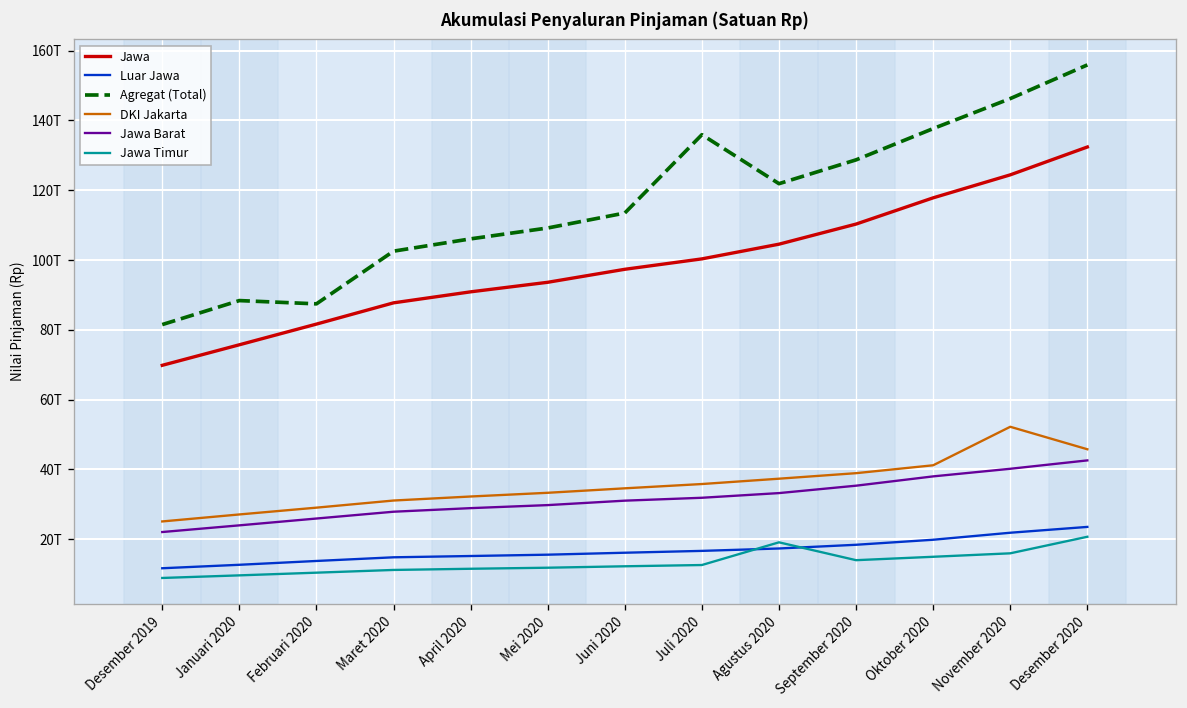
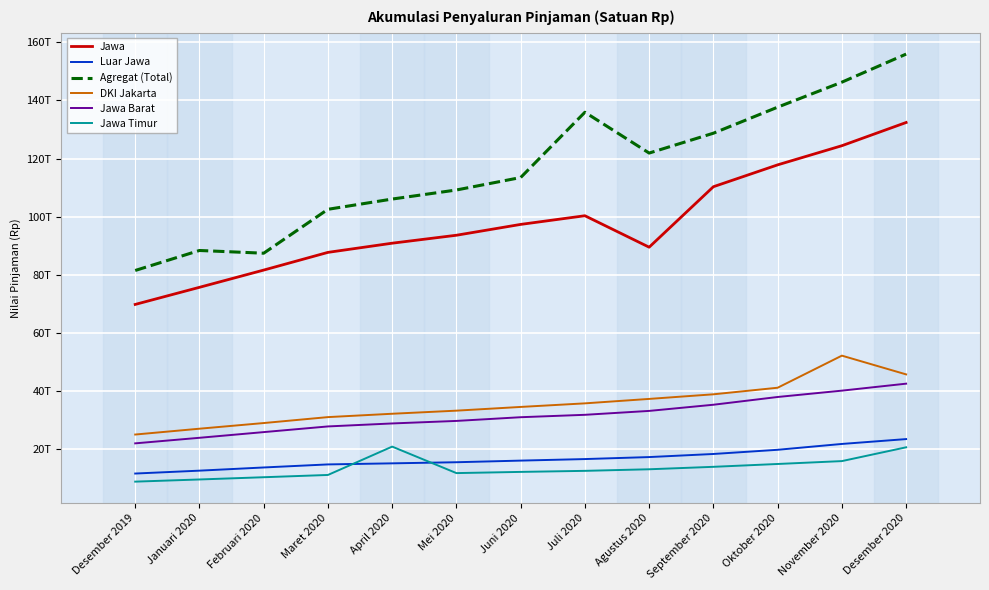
  {
    "Jawa": {
      "Desember 2019": "70T",
      "Januari 2020": "76T",
      "Februari 2020": "82T",
      "Maret 2020": "88T",
      "April 2020": "91T",
      "Mei 2020": "94T",
      "Juni 2020": "97T",
      "Juli 2020": "100T",
-     "Agustus 2020": "105T",
+     "Agustus 2020": "90T",
      "September 2020": "110T",
      "Oktober 2020": "118T",
      "November 2020": "124T",
      "Desember 2020": "132T"
    },
    "Luar Jawa": {
      "Desember 2019": "12T",
      "Januari 2020": "13T",
      "Februari 2020": "14T",
      "Maret 2020": "15T",
      "April 2020": "15T",
      "Mei 2020": "16T",
      "Juni 2020": "16T",
      "Juli 2020": "17T",
      "Agustus 2020": "17T",
      "September 2020": "18T",
      "Oktober 2020": "20T",
      "November 2020": "22T",
      "Desember 2020": "24T"
    },
    "Agregat (Total)": {
      "Desember 2019": "81T",
      "Januari 2020": "88T",
      "Februari 2020": "87T",
      "Maret 2020": "103T",
      "April 2020": "106T",
      "Mei 2020": "109T",
      "Juni 2020": "113T",
      "Juli 2020": "136T",
      "Agustus 2020": "122T",
      "September 2020": "129T",
      "Oktober 2020": "138T",
      "November 2020": "146T",
      "Desember 2020": "156T"
    },
    "DKI Jakarta": {
      "Desember 2019": "25T",
      "Januari 2020": "27T",
      "Februari 2020": "29T",
      "Maret 2020": "31T",
      "April 2020": "32T",
      "Mei 2020": "33T",
      "Juni 2020": "35T",
      "Juli 2020": "36T",
      "Agustus 2020": "37T",
      "September 2020": "39T",
      "Oktober 2020": "41T",
      "November 2020": "52T",
      "Desember 2020": "46T"
    },
    "Jawa Barat": {
      "Desember 2019": "22T",
      "Januari 2020": "24T",
      "Februari 2020": "26T",
      "Maret 2020": "28T",
      "April 2020": "29T",
      "Mei 2020": "30T",
      "Juni 2020": "31T",
      "Juli 2020": "32T",
      "Agustus 2020": "33T",
      "September 2020": "35T",
      "Oktober 2020": "38T",
      "November 2020": "40T",
      "Desember 2020": "43T"
    },
    "Jawa Timur": {
      "Desember 2019": "9T",
      "Januari 2020": "10T",
      "Februari 2020": "10T",
      "Maret 2020": "11T",
-     "April 2020": "12T",
+     "April 2020": "21T",
      "Mei 2020": "12T",
      "Juni 2020": "12T",
      "Juli 2020": "13T",
-     "Agustus 2020": "19T",
+     "Agustus 2020": "13T",
      "September 2020": "14T",
      "Oktober 2020": "15T",
      "November 2020": "16T",
      "Desember 2020": "21T"
    }
  }
